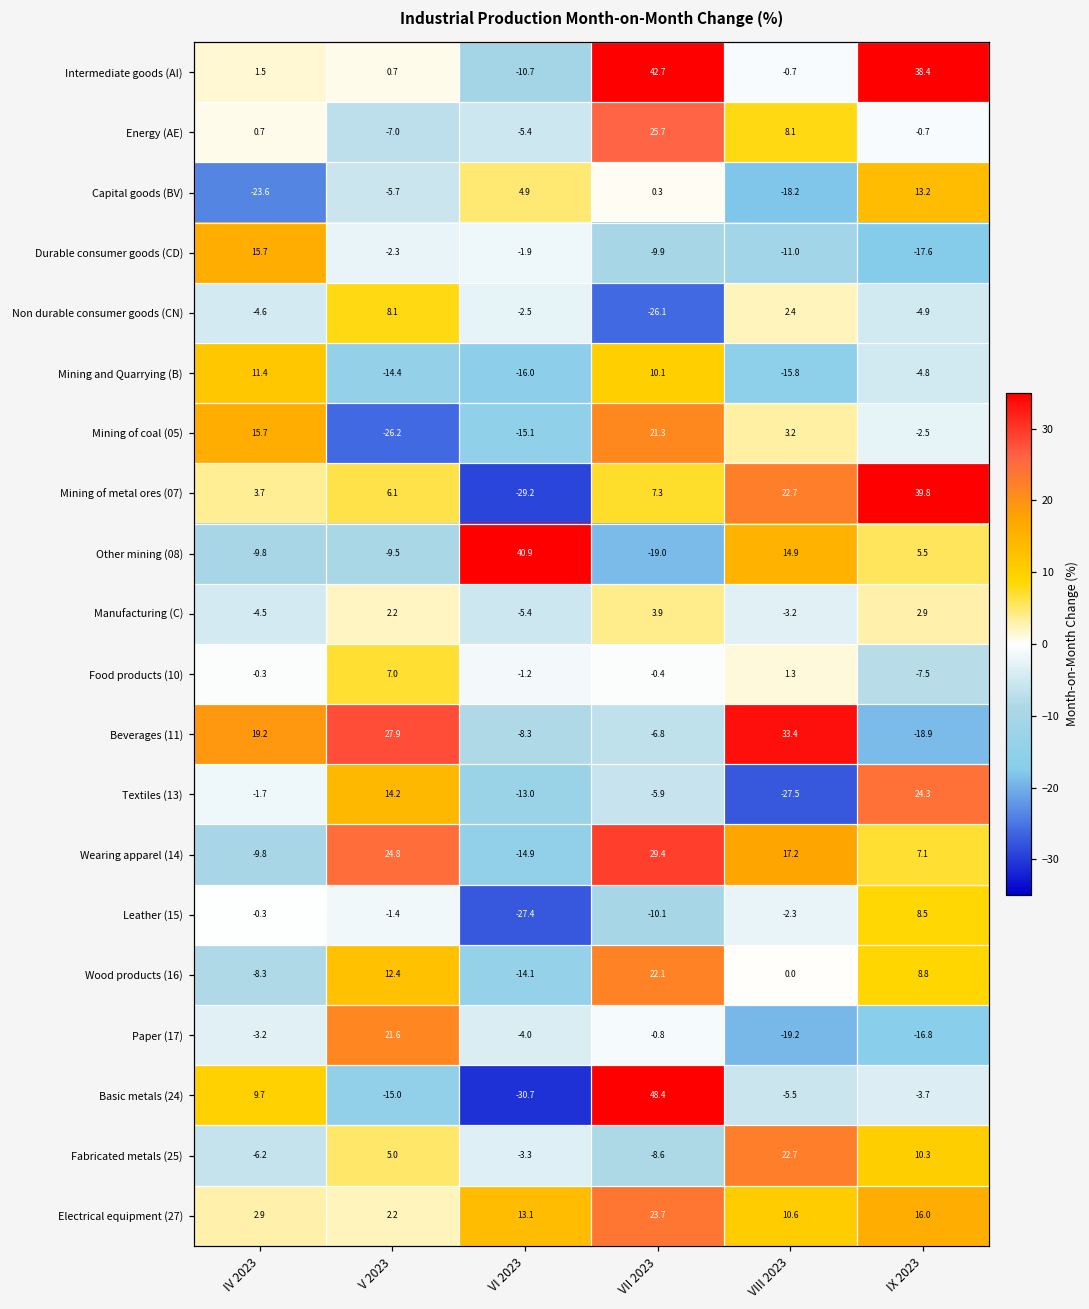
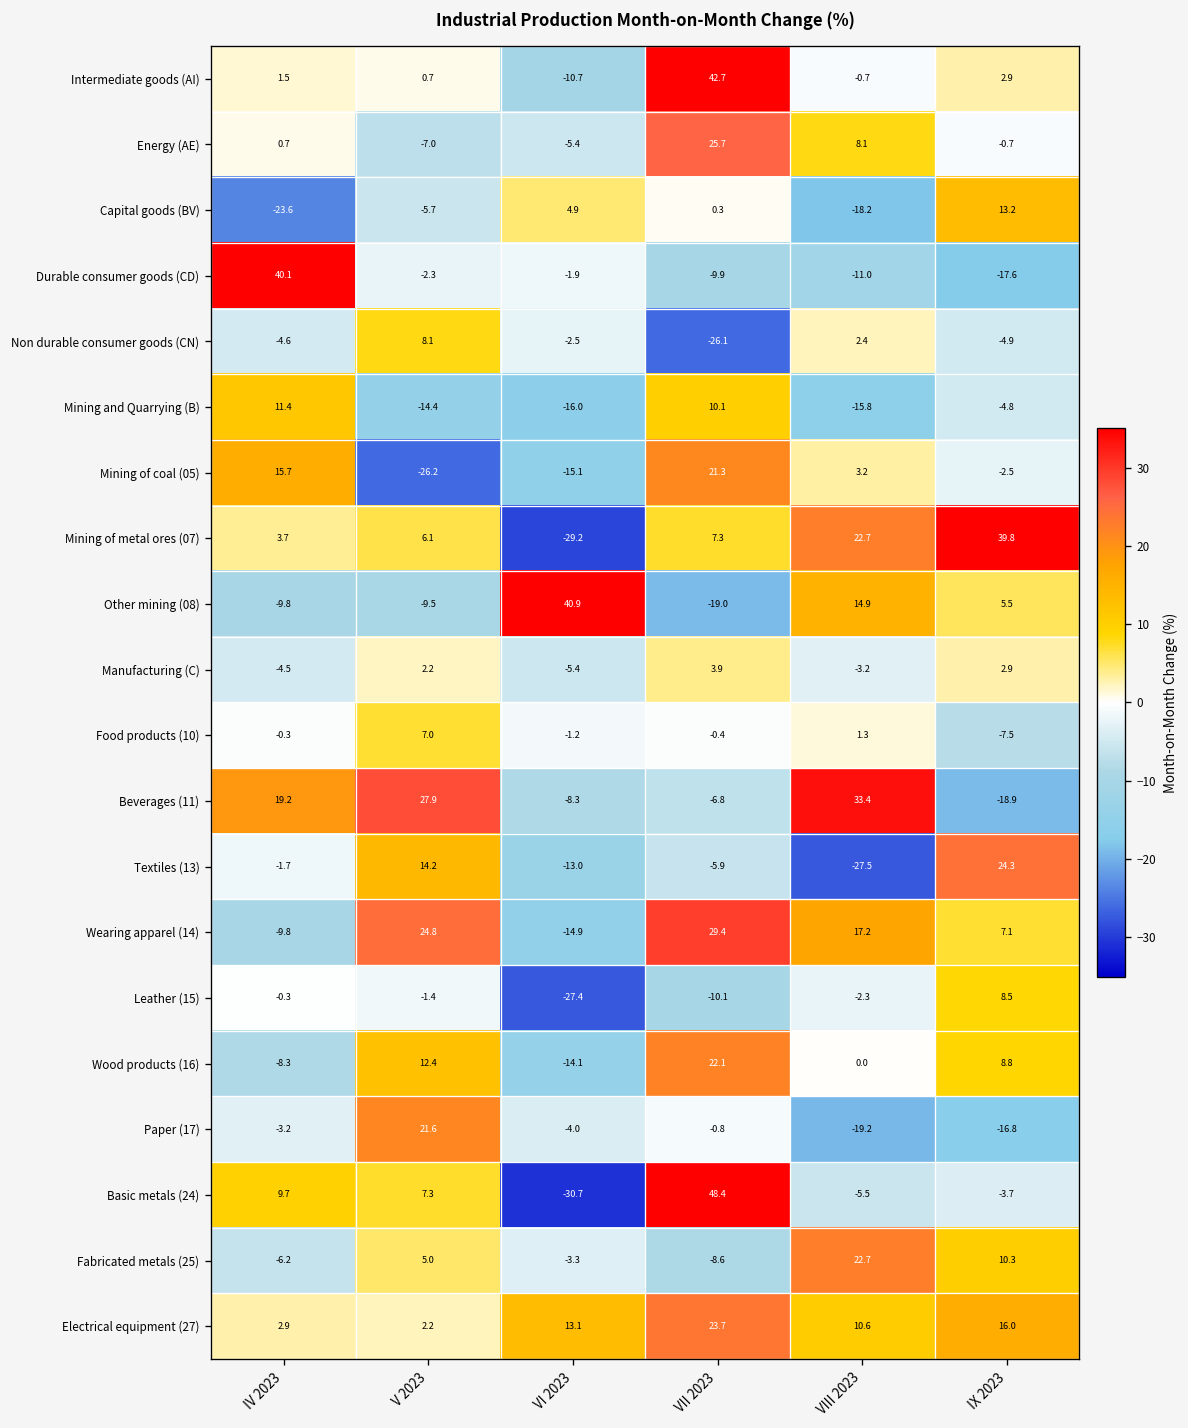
  {
    "Intermediate goods (AI)": {
      "IV 2023": 1.5,
      "V 2023": 0.7,
      "VI 2023": -10.7,
      "VII 2023": 42.7,
      "VIII 2023": -0.7,
-     "IX 2023": 38.4
+     "IX 2023": 2.9
    },
    "Energy (AE)": {
      "IV 2023": 0.7,
      "V 2023": -7.0,
      "VI 2023": -5.4,
      "VII 2023": 25.7,
      "VIII 2023": 8.1,
      "IX 2023": -0.7
    },
    "Capital goods (BV)": {
      "IV 2023": -23.6,
      "V 2023": -5.7,
      "VI 2023": 4.9,
      "VII 2023": 0.3,
      "VIII 2023": -18.2,
      "IX 2023": 13.2
    },
    "Durable consumer goods (CD)": {
-     "IV 2023": 15.7,
+     "IV 2023": 40.1,
      "V 2023": -2.3,
      "VI 2023": -1.9,
      "VII 2023": -9.9,
      "VIII 2023": -11.0,
      "IX 2023": -17.6
    },
    "Non durable consumer goods (CN)": {
      "IV 2023": -4.6,
      "V 2023": 8.1,
      "VI 2023": -2.5,
      "VII 2023": -26.1,
      "VIII 2023": 2.4,
      "IX 2023": -4.9
    },
    "Mining and Quarrying (B)": {
      "IV 2023": 11.4,
      "V 2023": -14.4,
      "VI 2023": -16.0,
      "VII 2023": 10.1,
      "VIII 2023": -15.8,
      "IX 2023": -4.8
    },
    "Mining of coal (05)": {
      "IV 2023": 15.7,
      "V 2023": -26.2,
      "VI 2023": -15.1,
      "VII 2023": 21.3,
      "VIII 2023": 3.2,
      "IX 2023": -2.5
    },
    "Mining of metal ores (07)": {
      "IV 2023": 3.7,
      "V 2023": 6.1,
      "VI 2023": -29.2,
      "VII 2023": 7.3,
      "VIII 2023": 22.7,
      "IX 2023": 39.8
    },
    "Other mining (08)": {
      "IV 2023": -9.8,
      "V 2023": -9.5,
      "VI 2023": 40.9,
      "VII 2023": -19.0,
      "VIII 2023": 14.9,
      "IX 2023": 5.5
    },
    "Manufacturing (C)": {
      "IV 2023": -4.5,
      "V 2023": 2.2,
      "VI 2023": -5.4,
      "VII 2023": 3.9,
      "VIII 2023": -3.2,
      "IX 2023": 2.9
    },
    "Food products (10)": {
      "IV 2023": -0.3,
      "V 2023": 7.0,
      "VI 2023": -1.2,
      "VII 2023": -0.4,
      "VIII 2023": 1.3,
      "IX 2023": -7.5
    },
    "Beverages (11)": {
      "IV 2023": 19.2,
      "V 2023": 27.9,
      "VI 2023": -8.3,
      "VII 2023": -6.8,
      "VIII 2023": 33.4,
      "IX 2023": -18.9
    },
    "Textiles (13)": {
      "IV 2023": -1.7,
      "V 2023": 14.2,
      "VI 2023": -13.0,
      "VII 2023": -5.9,
      "VIII 2023": -27.5,
      "IX 2023": 24.3
    },
    "Wearing apparel (14)": {
      "IV 2023": -9.8,
      "V 2023": 24.8,
      "VI 2023": -14.9,
      "VII 2023": 29.4,
      "VIII 2023": 17.2,
      "IX 2023": 7.1
    },
    "Leather (15)": {
      "IV 2023": -0.3,
      "V 2023": -1.4,
      "VI 2023": -27.4,
      "VII 2023": -10.1,
      "VIII 2023": -2.3,
      "IX 2023": 8.5
    },
    "Wood products (16)": {
      "IV 2023": -8.3,
      "V 2023": 12.4,
      "VI 2023": -14.1,
      "VII 2023": 22.1,
      "VIII 2023": 0.0,
      "IX 2023": 8.8
    },
    "Paper (17)": {
      "IV 2023": -3.2,
      "V 2023": 21.6,
      "VI 2023": -4.0,
      "VII 2023": -0.8,
      "VIII 2023": -19.2,
      "IX 2023": -16.8
    },
    "Basic metals (24)": {
      "IV 2023": 9.7,
-     "V 2023": -15.0,
+     "V 2023": 7.3,
      "VI 2023": -30.7,
      "VII 2023": 48.4,
      "VIII 2023": -5.5,
      "IX 2023": -3.7
    },
    "Fabricated metals (25)": {
      "IV 2023": -6.2,
      "V 2023": 5.0,
      "VI 2023": -3.3,
      "VII 2023": -8.6,
      "VIII 2023": 22.7,
      "IX 2023": 10.3
    },
    "Electrical equipment (27)": {
      "IV 2023": 2.9,
      "V 2023": 2.2,
      "VI 2023": 13.1,
      "VII 2023": 23.7,
      "VIII 2023": 10.6,
      "IX 2023": 16.0
    }
  }
